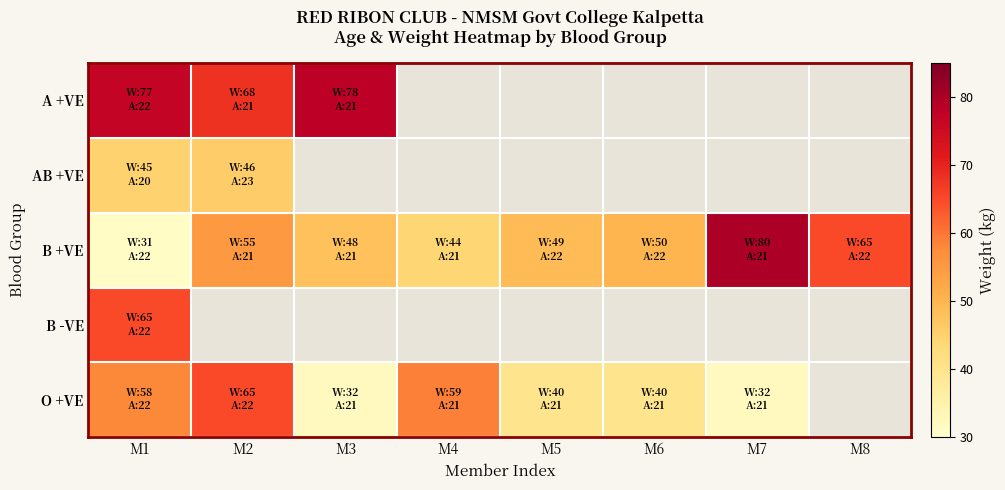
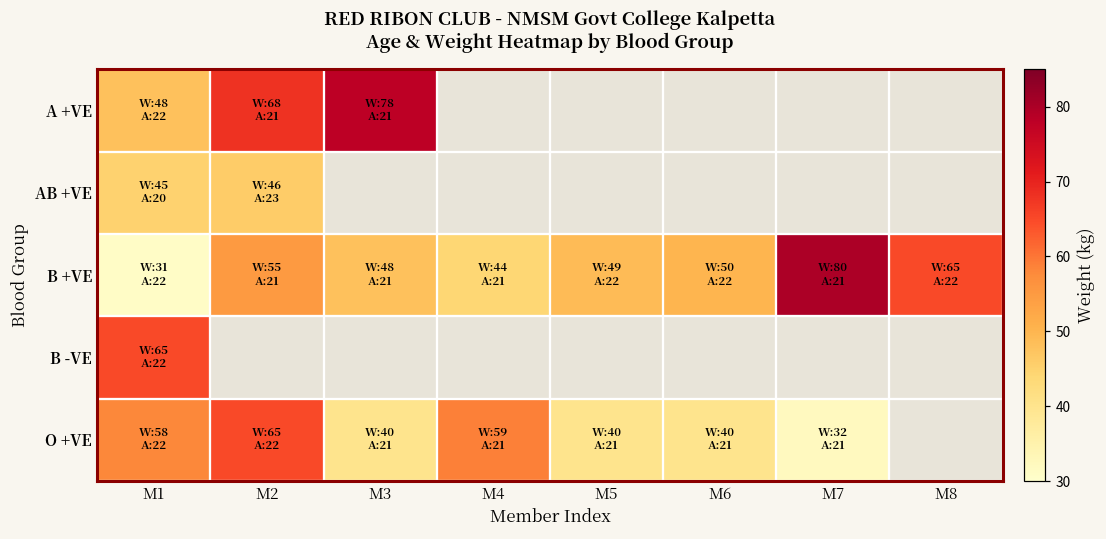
  {
    "A +VE": {
-     "M1": 77
+     "M1": 48
    },
    "O +VE": {
-     "M3": 32
+     "M3": 40
    }
  }
